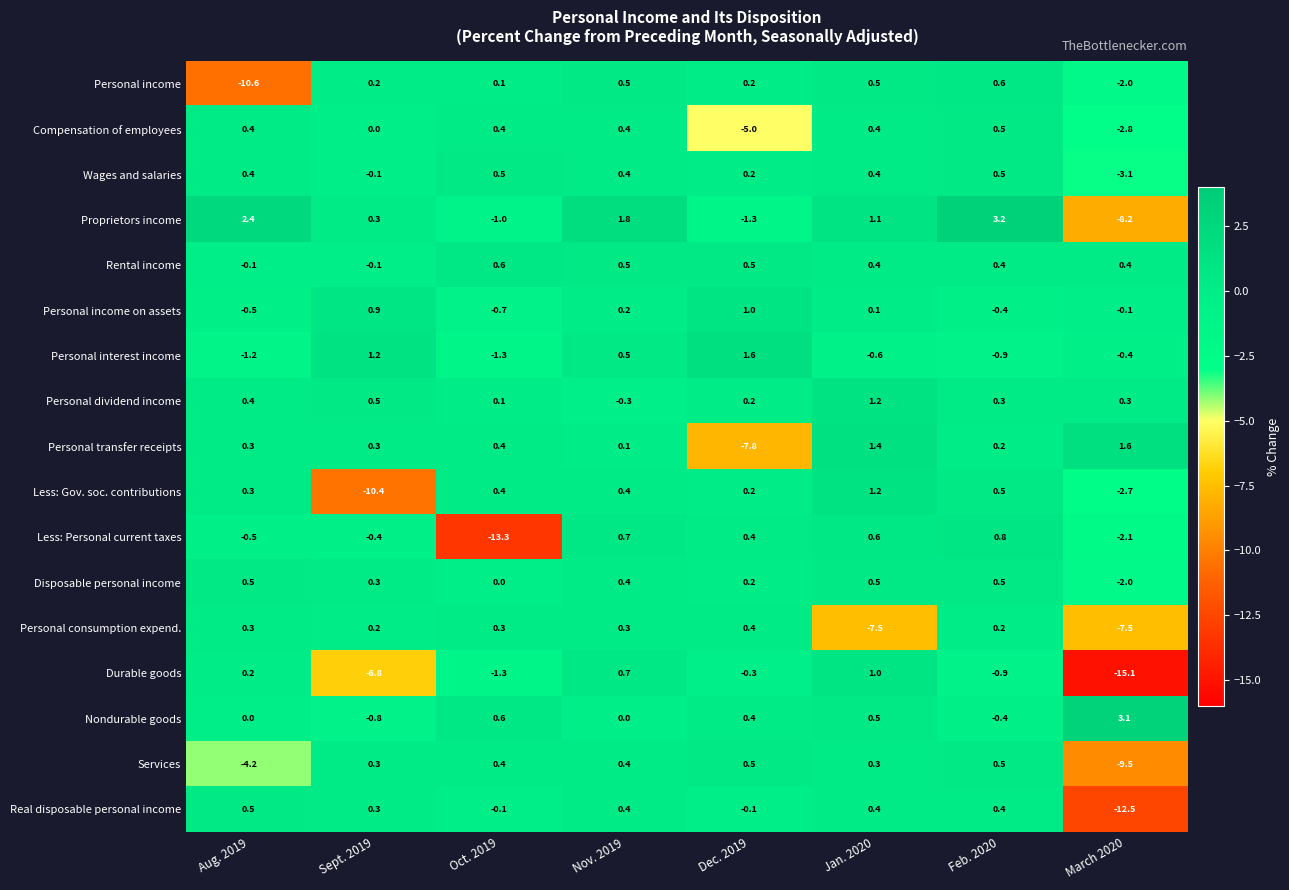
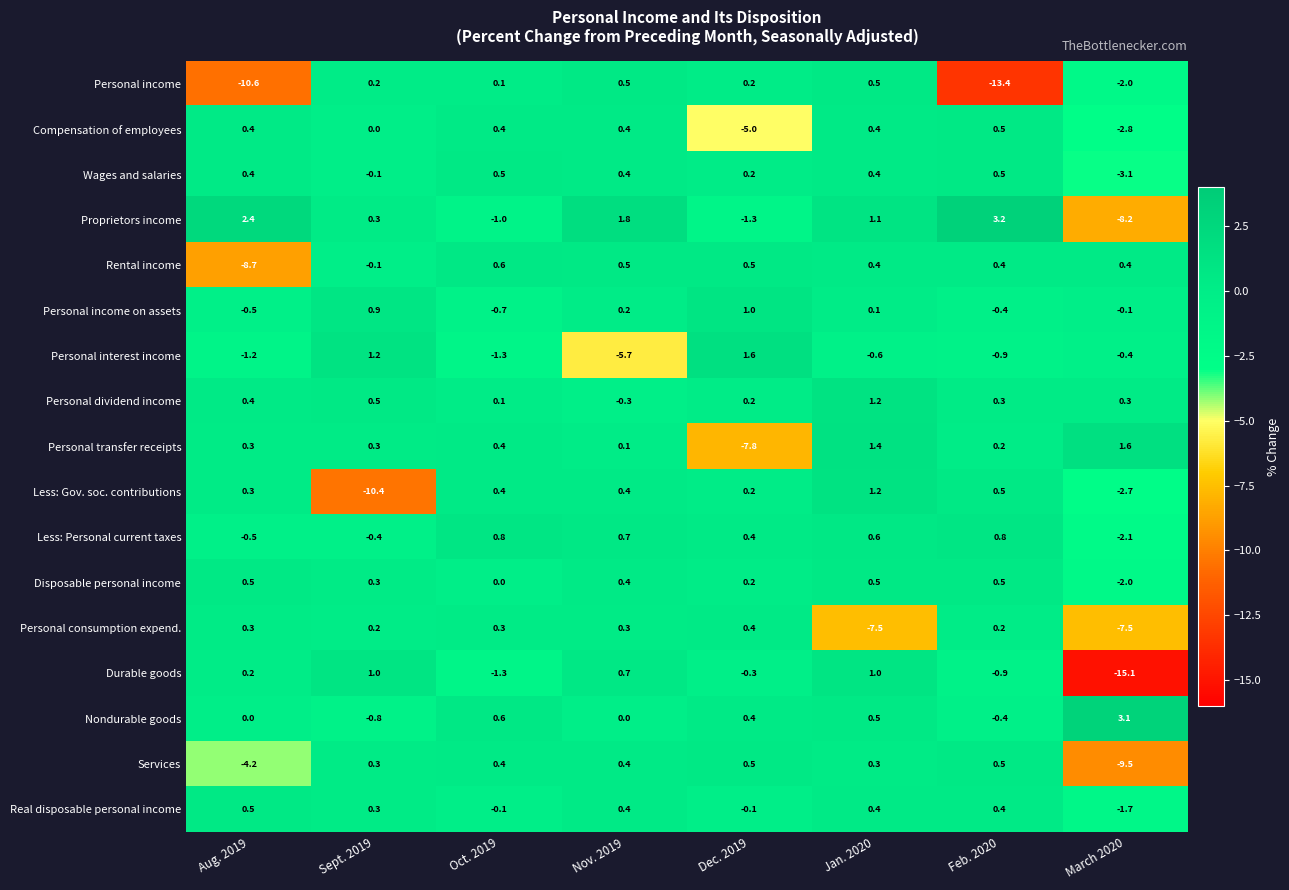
  {
    "Personal income": {
      "Aug. 2019": -10.6,
      "Sept. 2019": 0.2,
      "Oct. 2019": 0.1,
      "Nov. 2019": 0.5,
      "Dec. 2019": 0.2,
      "Jan. 2020": 0.5,
-     "Feb. 2020": 0.6,
+     "Feb. 2020": -13.4,
      "March 2020": -2.0
    },
    "Compensation of employees": {
      "Aug. 2019": 0.4,
      "Sept. 2019": 0.0,
      "Oct. 2019": 0.4,
      "Nov. 2019": 0.4,
      "Dec. 2019": -5.0,
      "Jan. 2020": 0.4,
      "Feb. 2020": 0.5,
      "March 2020": -2.8
    },
    "Wages and salaries": {
      "Aug. 2019": 0.4,
      "Sept. 2019": -0.1,
      "Oct. 2019": 0.5,
      "Nov. 2019": 0.4,
      "Dec. 2019": 0.2,
      "Jan. 2020": 0.4,
      "Feb. 2020": 0.5,
      "March 2020": -3.1
    },
    "Proprietors income": {
      "Aug. 2019": 2.4,
      "Sept. 2019": 0.3,
      "Oct. 2019": -1.0,
      "Nov. 2019": 1.8,
      "Dec. 2019": -1.3,
      "Jan. 2020": 1.1,
      "Feb. 2020": 3.2,
      "March 2020": -8.2
    },
    "Rental income": {
-     "Aug. 2019": -0.1,
+     "Aug. 2019": -8.7,
      "Sept. 2019": -0.1,
      "Oct. 2019": 0.6,
      "Nov. 2019": 0.5,
      "Dec. 2019": 0.5,
      "Jan. 2020": 0.4,
      "Feb. 2020": 0.4,
      "March 2020": 0.4
    },
    "Personal income on assets": {
      "Aug. 2019": -0.5,
      "Sept. 2019": 0.9,
      "Oct. 2019": -0.7,
      "Nov. 2019": 0.2,
      "Dec. 2019": 1.0,
      "Jan. 2020": 0.1,
      "Feb. 2020": -0.4,
      "March 2020": -0.1
    },
    "Personal interest income": {
      "Aug. 2019": -1.2,
      "Sept. 2019": 1.2,
      "Oct. 2019": -1.3,
-     "Nov. 2019": 0.5,
+     "Nov. 2019": -5.7,
      "Dec. 2019": 1.6,
      "Jan. 2020": -0.6,
      "Feb. 2020": -0.9,
      "March 2020": -0.4
    },
    "Personal dividend income": {
      "Aug. 2019": 0.4,
      "Sept. 2019": 0.5,
      "Oct. 2019": 0.1,
      "Nov. 2019": -0.3,
      "Dec. 2019": 0.2,
      "Jan. 2020": 1.2,
      "Feb. 2020": 0.3,
      "March 2020": 0.3
    },
    "Personal transfer receipts": {
      "Aug. 2019": 0.3,
      "Sept. 2019": 0.3,
      "Oct. 2019": 0.4,
      "Nov. 2019": 0.1,
      "Dec. 2019": -7.8,
      "Jan. 2020": 1.4,
      "Feb. 2020": 0.2,
      "March 2020": 1.6
    },
    "Less: Gov. soc. contributions": {
      "Aug. 2019": 0.3,
      "Sept. 2019": -10.4,
      "Oct. 2019": 0.4,
      "Nov. 2019": 0.4,
      "Dec. 2019": 0.2,
      "Jan. 2020": 1.2,
      "Feb. 2020": 0.5,
      "March 2020": -2.7
    },
    "Less: Personal current taxes": {
      "Aug. 2019": -0.5,
      "Sept. 2019": -0.4,
-     "Oct. 2019": -13.3,
+     "Oct. 2019": 0.8,
      "Nov. 2019": 0.7,
      "Dec. 2019": 0.4,
      "Jan. 2020": 0.6,
      "Feb. 2020": 0.8,
      "March 2020": -2.1
    },
    "Disposable personal income": {
      "Aug. 2019": 0.5,
      "Sept. 2019": 0.3,
      "Oct. 2019": 0.0,
      "Nov. 2019": 0.4,
      "Dec. 2019": 0.2,
      "Jan. 2020": 0.5,
      "Feb. 2020": 0.5,
      "March 2020": -2.0
    },
    "Personal consumption expend.": {
      "Aug. 2019": 0.3,
      "Sept. 2019": 0.2,
      "Oct. 2019": 0.3,
      "Nov. 2019": 0.3,
      "Dec. 2019": 0.4,
      "Jan. 2020": -7.5,
      "Feb. 2020": 0.2,
      "March 2020": -7.5
    },
    "Durable goods": {
      "Aug. 2019": 0.2,
-     "Sept. 2019": -6.8,
+     "Sept. 2019": 1.0,
      "Oct. 2019": -1.3,
      "Nov. 2019": 0.7,
      "Dec. 2019": -0.3,
      "Jan. 2020": 1.0,
      "Feb. 2020": -0.9,
      "March 2020": -15.1
    },
    "Nondurable goods": {
      "Aug. 2019": 0.0,
      "Sept. 2019": -0.8,
      "Oct. 2019": 0.6,
      "Nov. 2019": 0.0,
      "Dec. 2019": 0.4,
      "Jan. 2020": 0.5,
      "Feb. 2020": -0.4,
      "March 2020": 3.1
    },
    "Services": {
      "Aug. 2019": -4.2,
      "Sept. 2019": 0.3,
      "Oct. 2019": 0.4,
      "Nov. 2019": 0.4,
      "Dec. 2019": 0.5,
      "Jan. 2020": 0.3,
      "Feb. 2020": 0.5,
      "March 2020": -9.5
    },
    "Real disposable personal income": {
      "Aug. 2019": 0.5,
      "Sept. 2019": 0.3,
      "Oct. 2019": -0.1,
      "Nov. 2019": 0.4,
      "Dec. 2019": -0.1,
      "Jan. 2020": 0.4,
      "Feb. 2020": 0.4,
-     "March 2020": -12.5
+     "March 2020": -1.7
    }
  }
